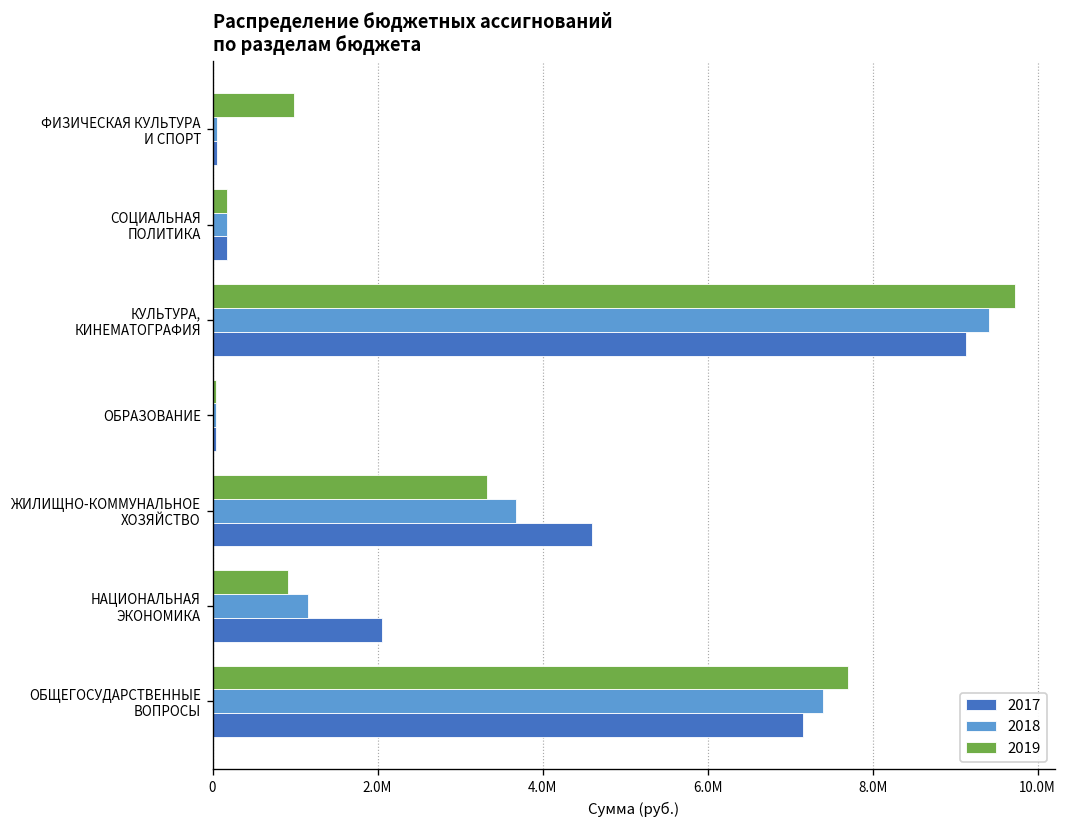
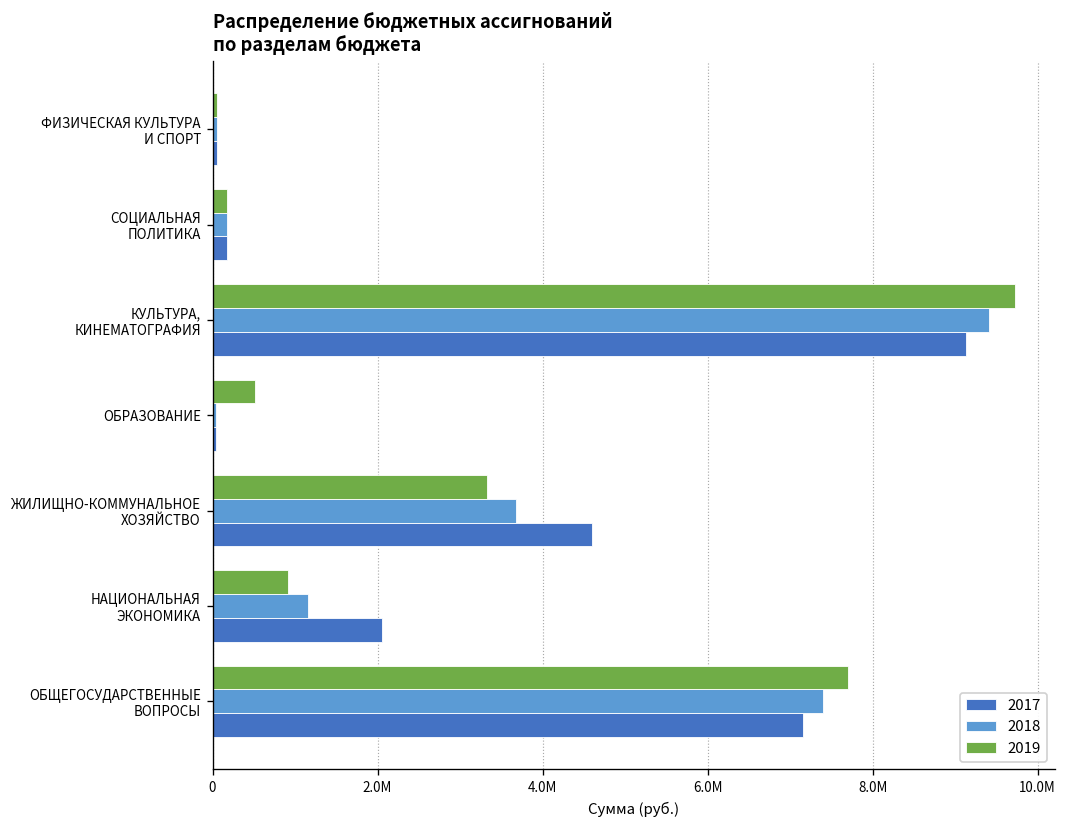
  {
    "2019": {
-     "ФИЗИЧЕСКАЯ КУЛЬТУРА И СПОРТ": 1000000,
+     "ФИЗИЧЕСКАЯ КУЛЬТУРА И СПОРТ": 100000,
      "СОЦИАЛЬНАЯ ПОЛИТИКА": 200000,
      "КУЛЬТУРА, КИНЕМАТОГРАФИЯ": 9700000,
-     "ОБРАЗОВАНИЕ": 0,
+     "ОБРАЗОВАНИЕ": 500000,
      "ЖИЛИЩНО-КОММУНАЛЬНОЕ ХОЗЯЙСТВО": 3300000,
      "НАЦИОНАЛЬНАЯ ЭКОНОМИКА": 900000,
      "ОБЩЕГОСУДАРСТВЕННЫЕ ВОПРОСЫ": 7700000
    }
  }
